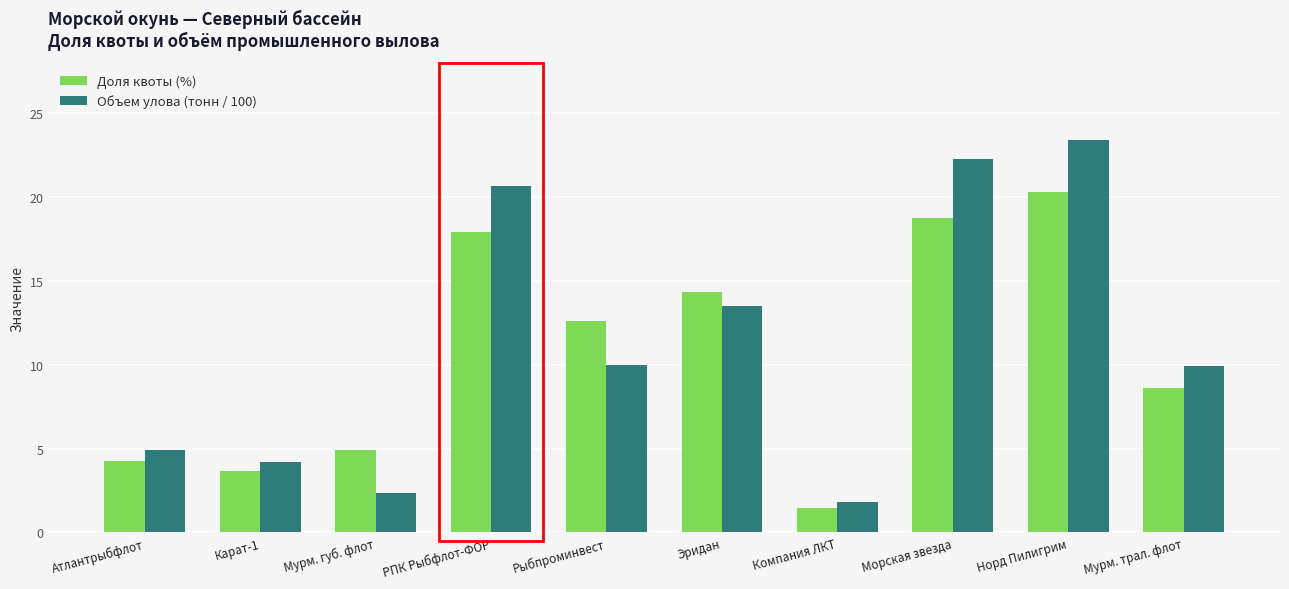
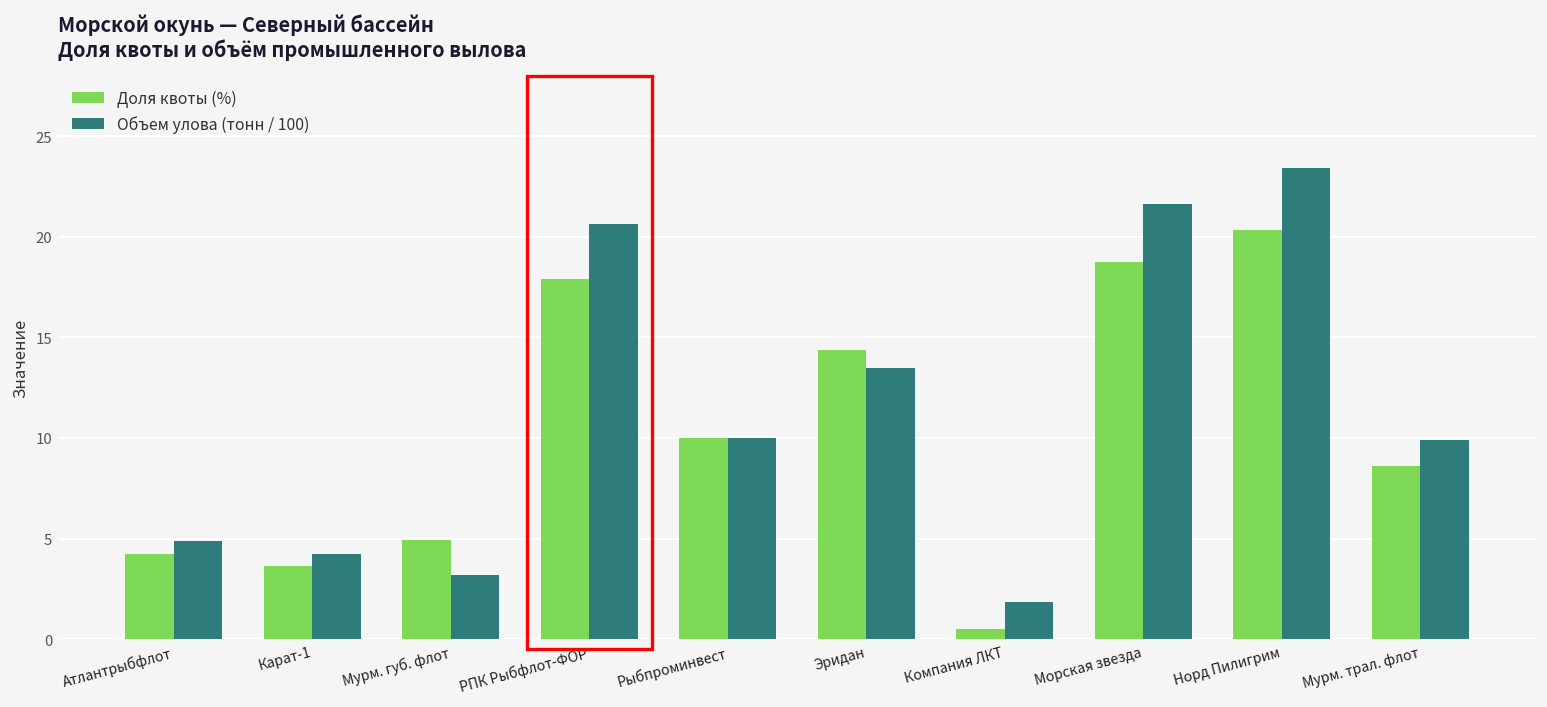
  {
    "Доля квоты (%)": {
      "Атлантрыбфлот": 4.2,
      "Карат-1": 3.7,
      "Мурм. губ. флот": 4.9,
      "РПК Рыбфлот-ФОР": 17.9,
-     "Рыбпроминвест": 12.6,
+     "Рыбпроминвест": 10.0,
      "Эридан": 14.4,
-     "Компания ЛКТ": 1.4,
+     "Компания ЛКТ": 0.5,
      "Морская звезда": 18.7,
      "Норд Пилигрим": 20.3,
      "Мурм. трал. флот": 8.6
    },
    "Объем улова (тонн / 100)": {
      "Атлантрыбфлот": 4.9,
      "Карат-1": 4.2,
-     "Мурм. губ. флот": 2.3,
+     "Мурм. губ. флот": 3.2,
      "РПК Рыбфлот-ФОР": 20.7,
      "Рыбпроминвест": 10.0,
      "Эридан": 13.5,
      "Компания ЛКТ": 1.8,
-     "Морская звезда": 22.3,
+     "Морская звезда": 21.6,
      "Норд Пилигрим": 23.4,
      "Мурм. трал. флот": 9.9
    }
  }
